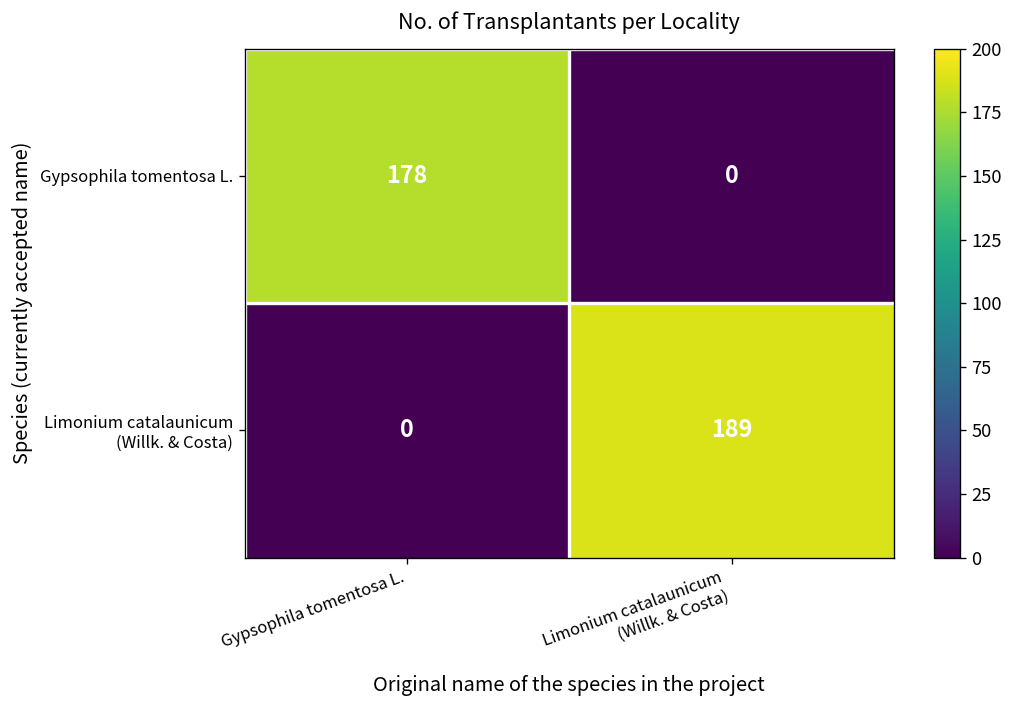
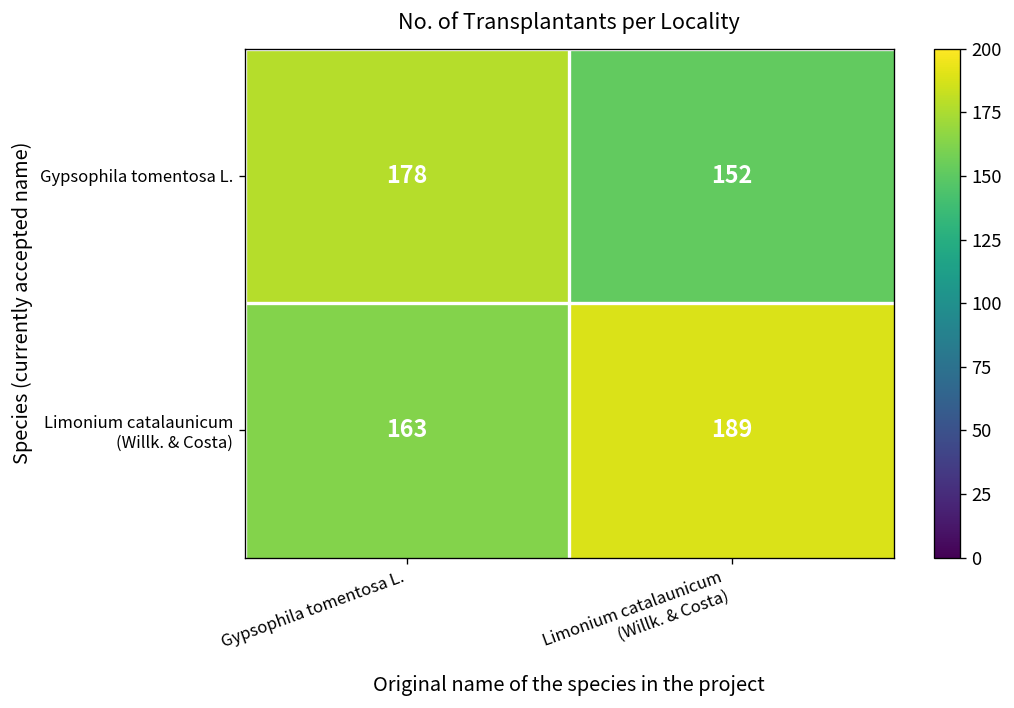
  {
    "Gypsophila tomentosa L.": {
      "Gypsophila tomentosa L.": 178,
-     "Limonium catalaunicum (Willk. & Costa)": 0
+     "Limonium catalaunicum (Willk. & Costa)": 152
    },
    "Limonium catalaunicum (Willk. & Costa)": {
-     "Gypsophila tomentosa L.": 0,
+     "Gypsophila tomentosa L.": 163,
      "Limonium catalaunicum (Willk. & Costa)": 189
    }
  }
